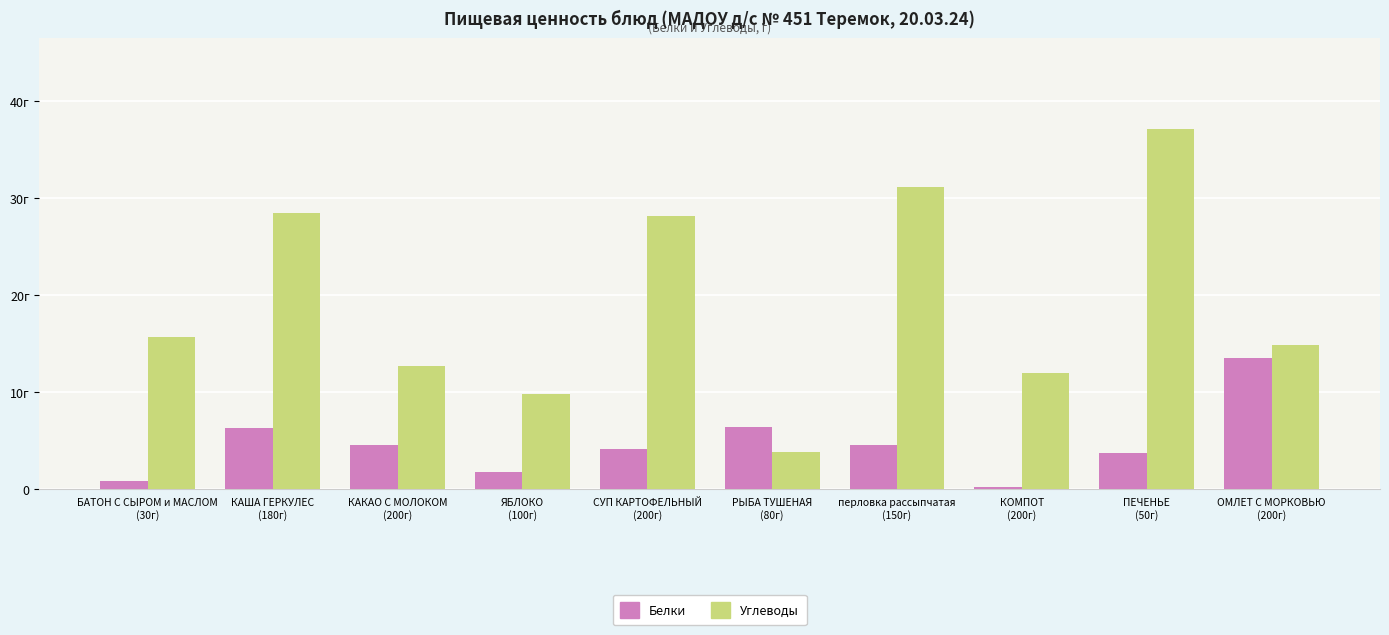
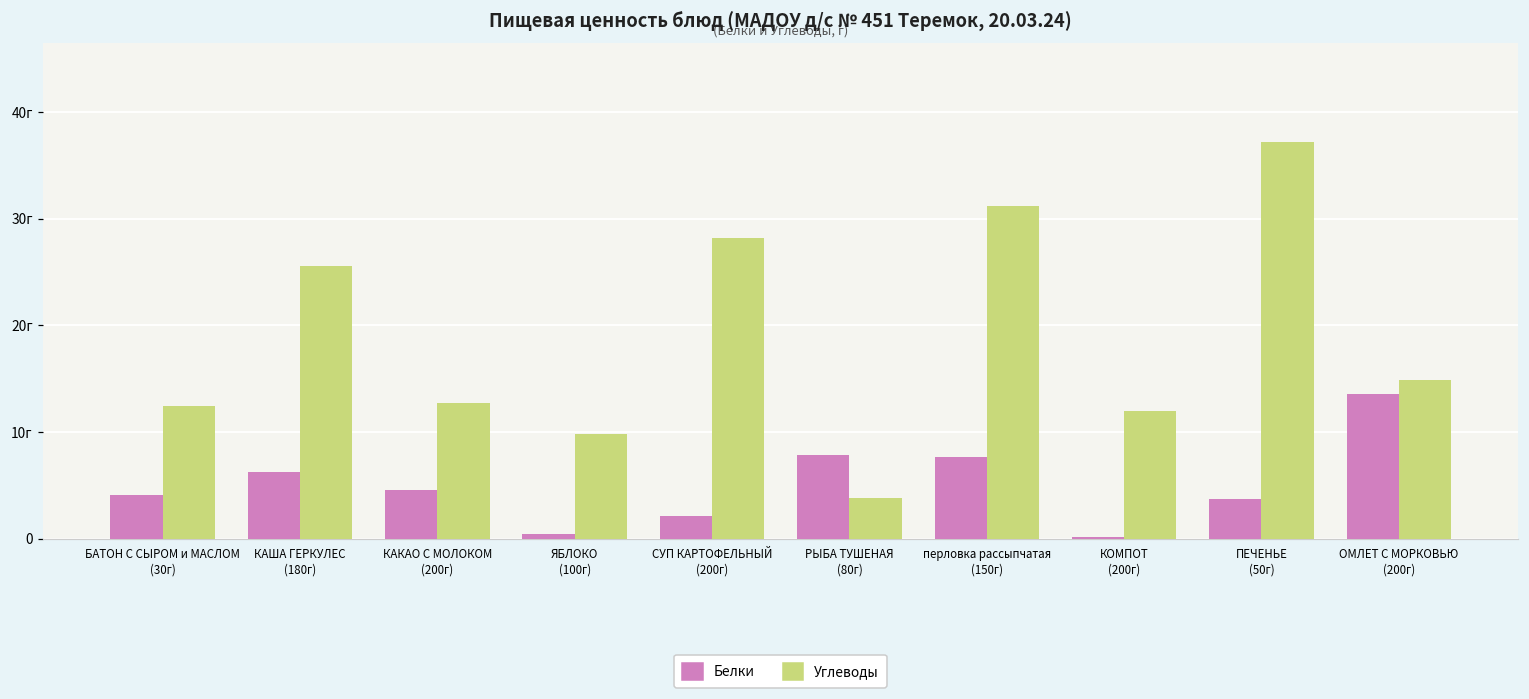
  {
    "Белки": {
-     "БАТОН С СЫРОМ и МАСЛОМ (30г)": "1г",
+     "БАТОН С СЫРОМ и МАСЛОМ (30г)": "4г",
      "КАША ГЕРКУЛЕС (180г)": "6г",
      "КАКАО С МОЛОКОМ (200г)": "5г",
-     "ЯБЛОКО (100г)": "2г",
-     "СУП КАРТОФЕЛЬНЫЙ (200г)": "4г",
-     "РЫБА ТУШЕНАЯ (80г)": "6г",
-     "перловка рассыпчатая (150г)": "5г",
+     "ЯБЛОКО (100г)": "0г",
+     "СУП КАРТОФЕЛЬНЫЙ (200г)": "2г",
+     "РЫБА ТУШЕНАЯ (80г)": "8г",
+     "перловка рассыпчатая (150г)": "8г",
      "ПЕЧЕНЬЕ (50г)": "4г",
      "ОМЛЕТ С МОРКОВЬЮ (200г)": "14г"
    },
    "Углеводы": {
-     "БАТОН С СЫРОМ и МАСЛОМ (30г)": "16г",
-     "КАША ГЕРКУЛЕС (180г)": "29г",
+     "БАТОН С СЫРОМ и МАСЛОМ (30г)": "12г",
+     "КАША ГЕРКУЛЕС (180г)": "26г",
      "КАКАО С МОЛОКОМ (200г)": "13г",
      "ЯБЛОКО (100г)": "10г",
      "СУП КАРТОФЕЛЬНЫЙ (200г)": "28г",
      "РЫБА ТУШЕНАЯ (80г)": "4г",
      "перловка рассыпчатая (150г)": "31г",
      "КОМПОТ (200г)": "12г",
      "ПЕЧЕНЬЕ (50г)": "37г",
      "ОМЛЕТ С МОРКОВЬЮ (200г)": "15г"
    }
  }
